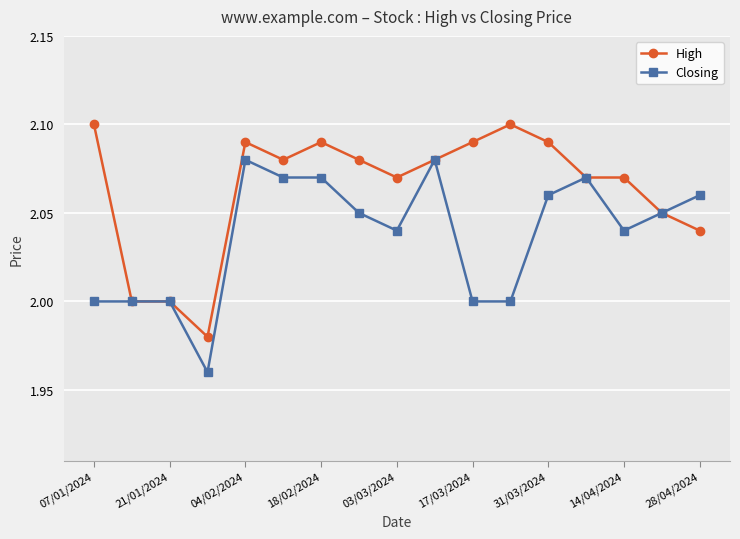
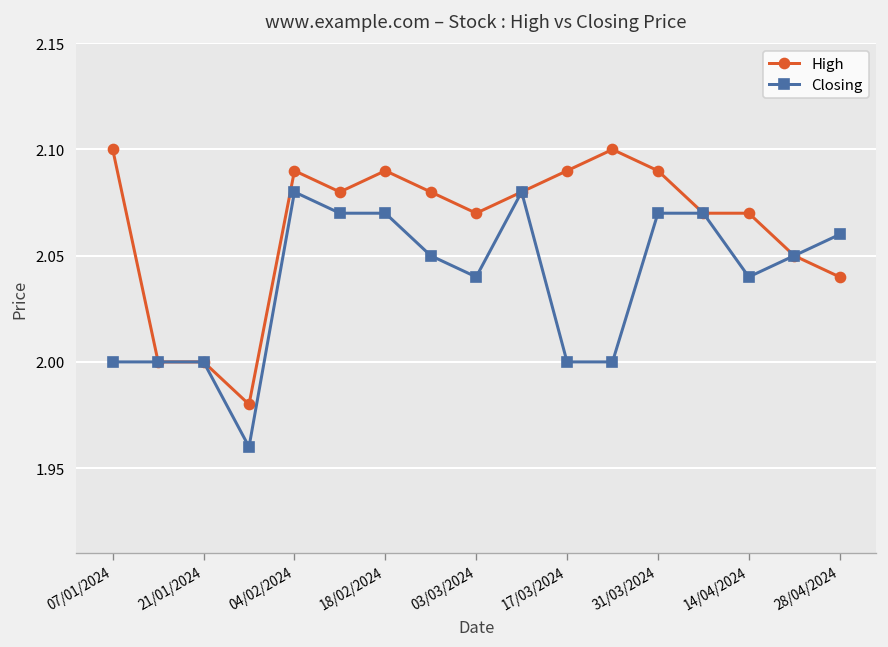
  {
    "High": {
      "07/01/2024": 2.10,
      "04/02/2024": 2.09,
      "18/02/2024": 2.09,
      "03/03/2024": 2.07,
      "17/03/2024": 2.09,
      "31/03/2024": 2.09,
      "14/04/2024": 2.07,
      "28/04/2024": 2.04
    },
    "Closing": {
      "07/01/2024": 2.00,
      "04/02/2024": 2.08,
      "18/02/2024": 2.07,
      "03/03/2024": 2.04,
      "17/03/2024": 2.00,
-     "31/03/2024": 2.06,
+     "31/03/2024": 2.07,
      "14/04/2024": 2.04,
      "28/04/2024": 2.06
    }
  }
